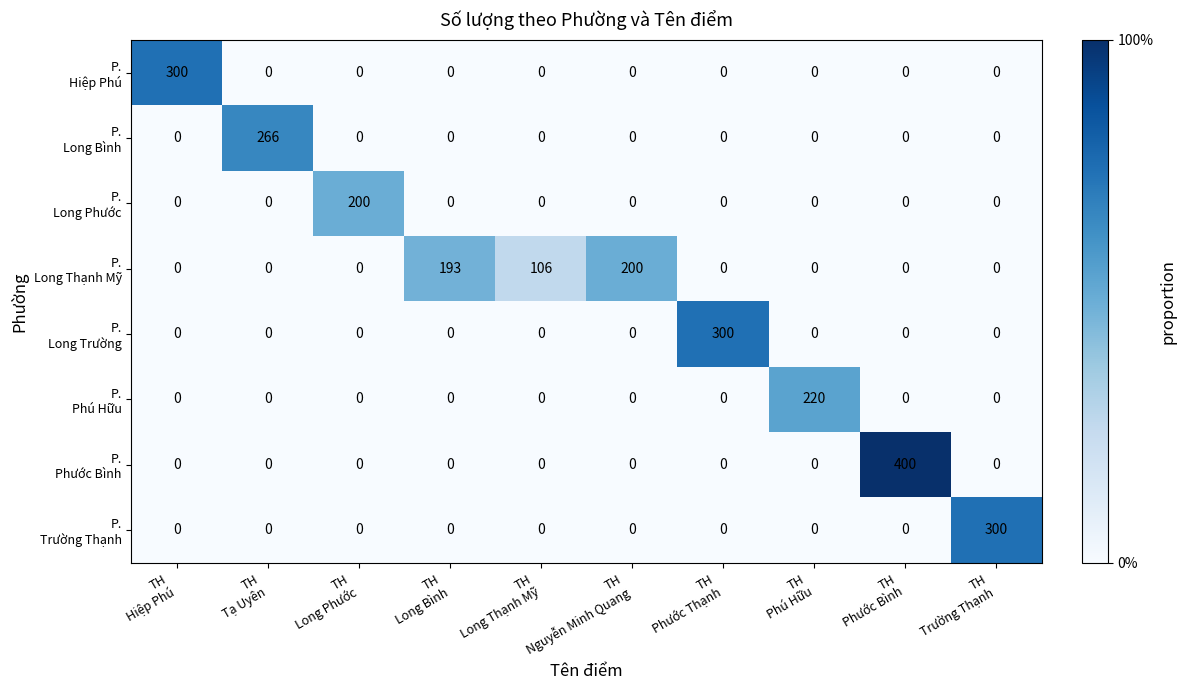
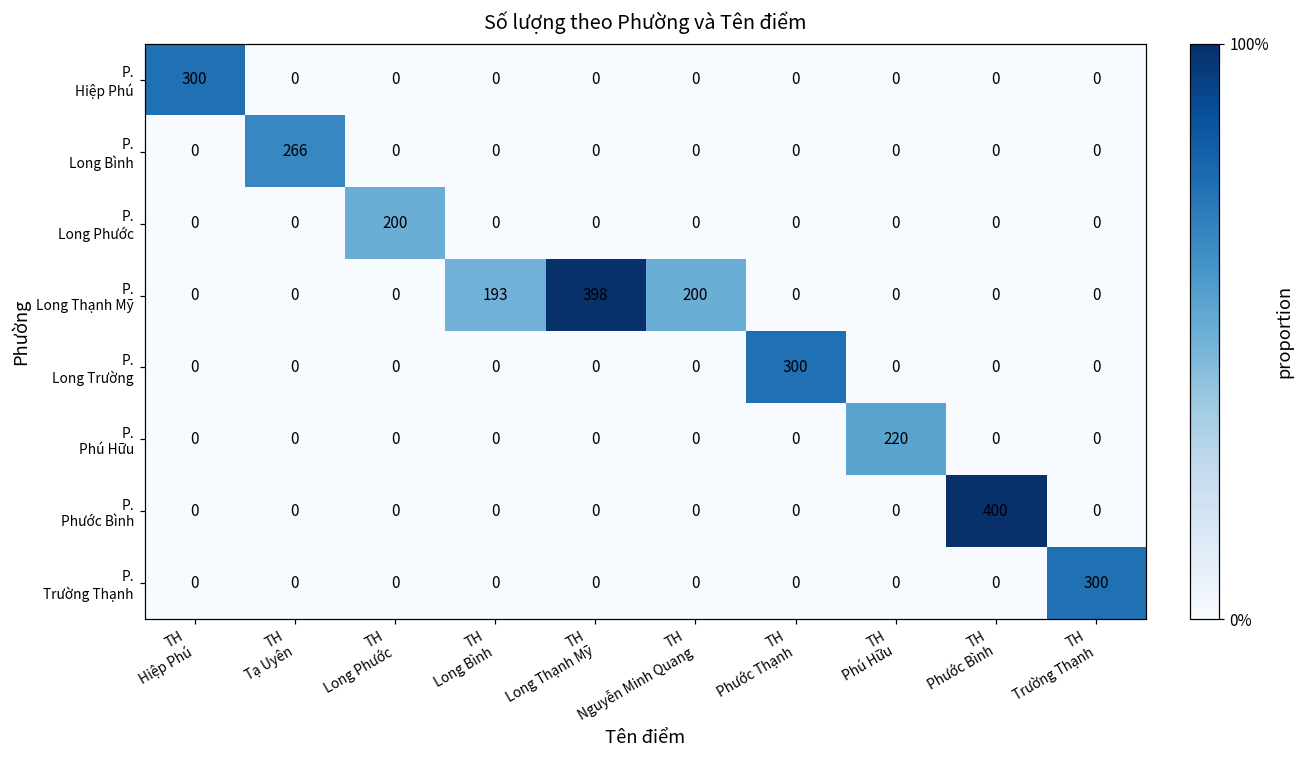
  {
    "P. Hiệp Phú": {
      "TH Hiệp Phú": 300,
      "TH Tạ Uyên": 0,
      "TH Long Phước": 0,
      "TH Long Bình": 0,
      "TH Long Thạnh Mỹ": 0,
      "TH Nguyễn Minh Quang": 0,
      "TH Phước Thạnh": 0,
      "TH Phú Hữu": 0,
      "TH Phước Bình": 0,
      "TH Trường Thạnh": 0
    },
    "P. Long Bình": {
      "TH Hiệp Phú": 0,
      "TH Tạ Uyên": 266,
      "TH Long Phước": 0,
      "TH Long Bình": 0,
      "TH Long Thạnh Mỹ": 0,
      "TH Nguyễn Minh Quang": 0,
      "TH Phước Thạnh": 0,
      "TH Phú Hữu": 0,
      "TH Phước Bình": 0,
      "TH Trường Thạnh": 0
    },
    "P. Long Phước": {
      "TH Hiệp Phú": 0,
      "TH Tạ Uyên": 0,
      "TH Long Phước": 200,
      "TH Long Bình": 0,
      "TH Long Thạnh Mỹ": 0,
      "TH Nguyễn Minh Quang": 0,
      "TH Phước Thạnh": 0,
      "TH Phú Hữu": 0,
      "TH Phước Bình": 0,
      "TH Trường Thạnh": 0
    },
    "P. Long Thạnh Mỹ": {
      "TH Hiệp Phú": 0,
      "TH Tạ Uyên": 0,
      "TH Long Phước": 0,
      "TH Long Bình": 193,
-     "TH Long Thạnh Mỹ": 106,
+     "TH Long Thạnh Mỹ": 398,
      "TH Nguyễn Minh Quang": 200,
      "TH Phước Thạnh": 0,
      "TH Phú Hữu": 0,
      "TH Phước Bình": 0,
      "TH Trường Thạnh": 0
    },
    "P. Long Trường": {
      "TH Hiệp Phú": 0,
      "TH Tạ Uyên": 0,
      "TH Long Phước": 0,
      "TH Long Bình": 0,
      "TH Long Thạnh Mỹ": 0,
      "TH Nguyễn Minh Quang": 0,
      "TH Phước Thạnh": 300,
      "TH Phú Hữu": 0,
      "TH Phước Bình": 0,
      "TH Trường Thạnh": 0
    },
    "P. Phú Hữu": {
      "TH Hiệp Phú": 0,
      "TH Tạ Uyên": 0,
      "TH Long Phước": 0,
      "TH Long Bình": 0,
      "TH Long Thạnh Mỹ": 0,
      "TH Nguyễn Minh Quang": 0,
      "TH Phước Thạnh": 0,
      "TH Phú Hữu": 220,
      "TH Phước Bình": 0,
      "TH Trường Thạnh": 0
    },
    "P. Phước Bình": {
      "TH Hiệp Phú": 0,
      "TH Tạ Uyên": 0,
      "TH Long Phước": 0,
      "TH Long Bình": 0,
      "TH Long Thạnh Mỹ": 0,
      "TH Nguyễn Minh Quang": 0,
      "TH Phước Thạnh": 0,
      "TH Phú Hữu": 0,
      "TH Phước Bình": 400,
      "TH Trường Thạnh": 0
    },
    "P. Trường Thạnh": {
      "TH Hiệp Phú": 0,
      "TH Tạ Uyên": 0,
      "TH Long Phước": 0,
      "TH Long Bình": 0,
      "TH Long Thạnh Mỹ": 0,
      "TH Nguyễn Minh Quang": 0,
      "TH Phước Thạnh": 0,
      "TH Phú Hữu": 0,
      "TH Phước Bình": 0,
      "TH Trường Thạnh": 300
    }
  }
